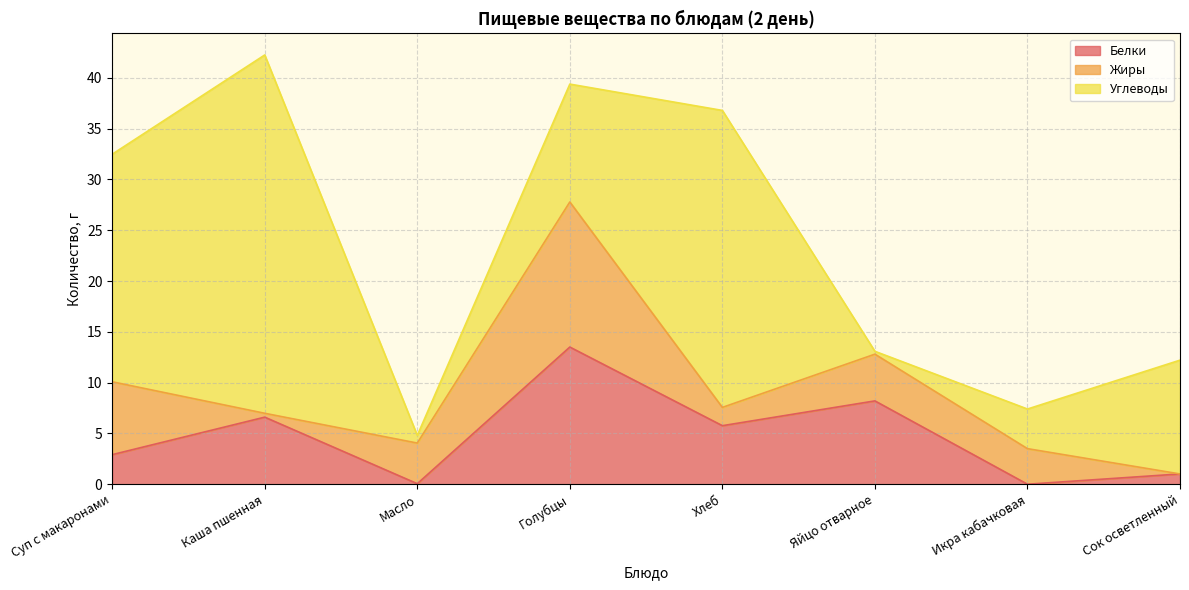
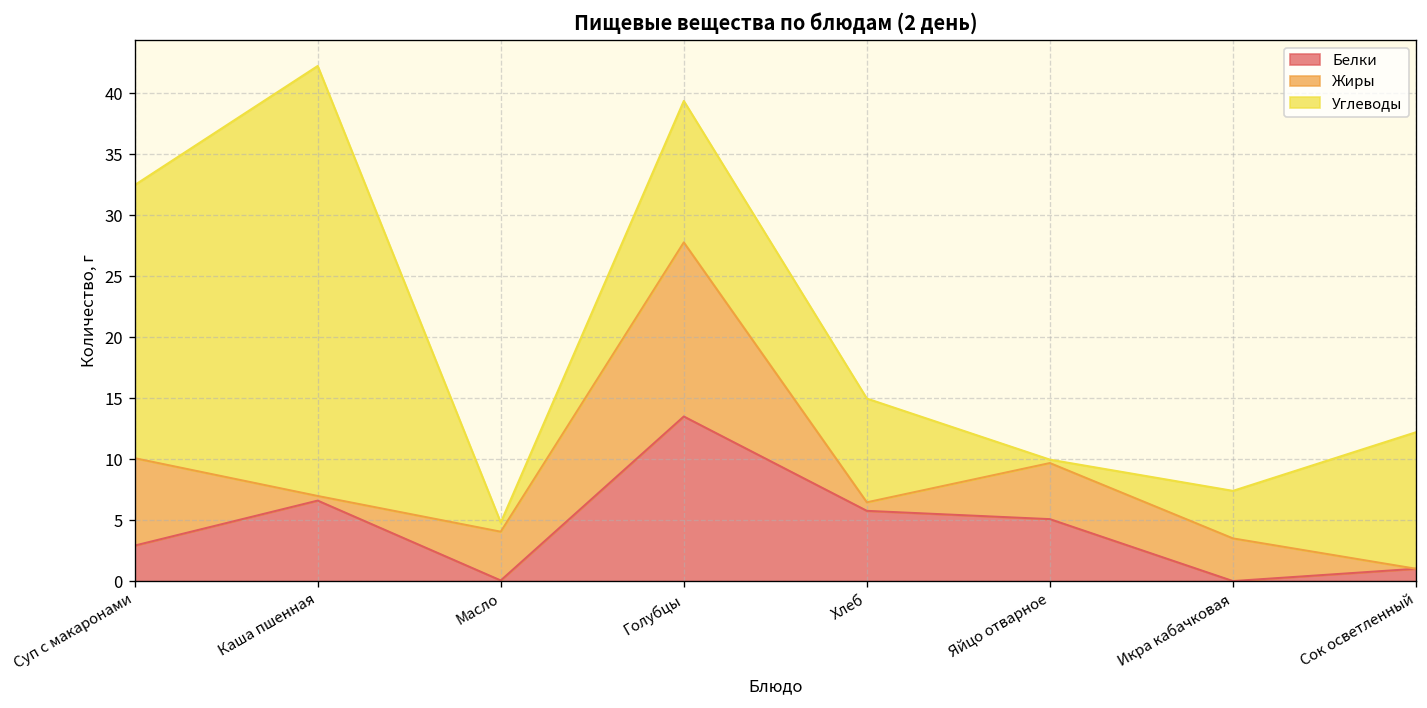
  {
    "Белки": {
      "Суп с макаронами": 2.9,
      "Каша пшенная": 6.6,
      "Масло": 0.1,
      "Голубцы": 13.5,
      "Хлеб": 5.8,
-     "Яйцо отварное": 8.2,
+     "Яйцо отварное": 5.1,
      "Икра кабачковая": 0.0
    },
    "Жиры": {
      "Суп с макаронами": 7.2,
      "Каша пшенная": 0.4,
      "Масло": 4.0,
      "Голубцы": 14.3,
-     "Хлеб": 1.8,
+     "Хлеб": 0.7,
      "Яйцо отварное": 4.6,
      "Икра кабачковая": 3.5
    },
    "Углеводы": {
      "Суп с макаронами": 22.4,
      "Каша пшенная": 35.3,
      "Масло": 0.8,
      "Голубцы": 11.6,
-     "Хлеб": 29.2,
+     "Хлеб": 8.5,
      "Яйцо отварное": 0.3,
      "Икра кабачковая": 3.9,
      "Сок осветленный": 11.2
    }
  }
